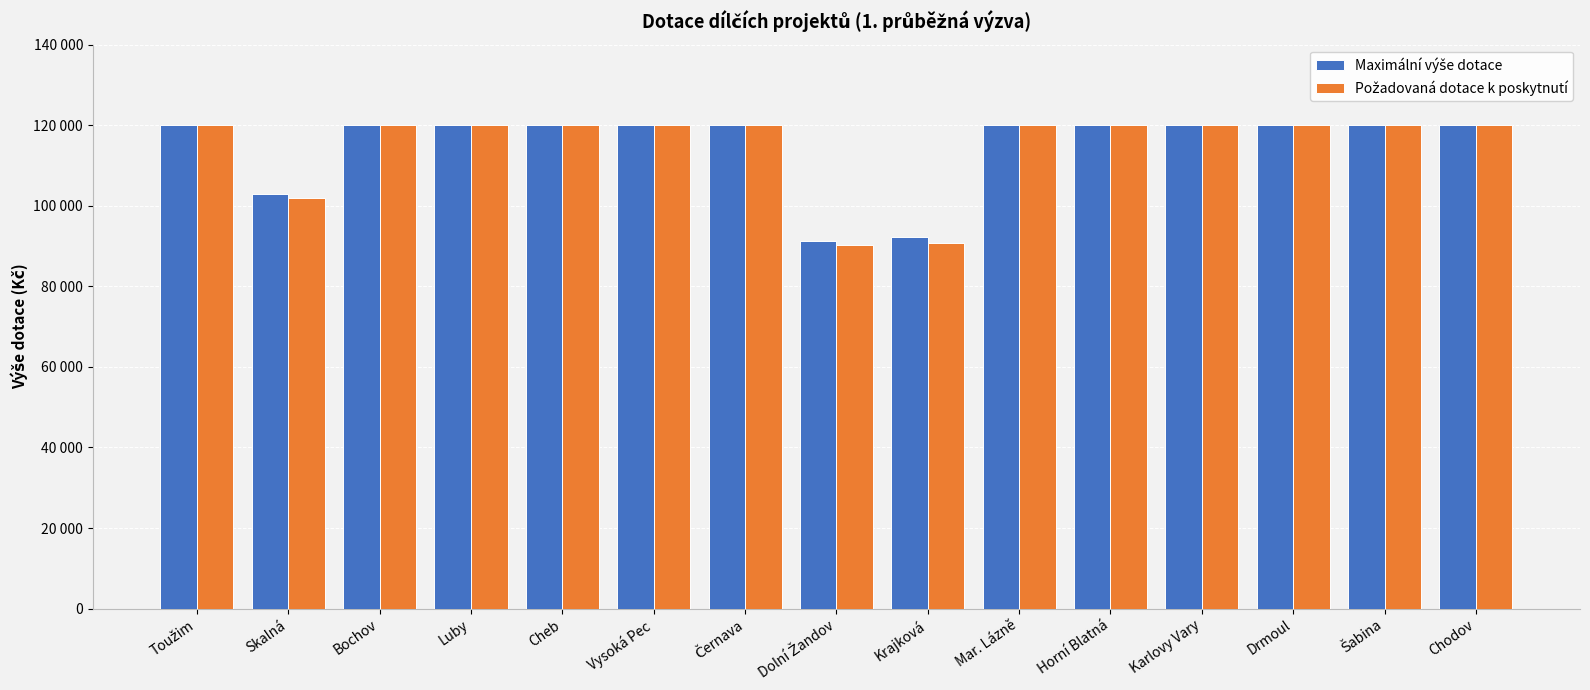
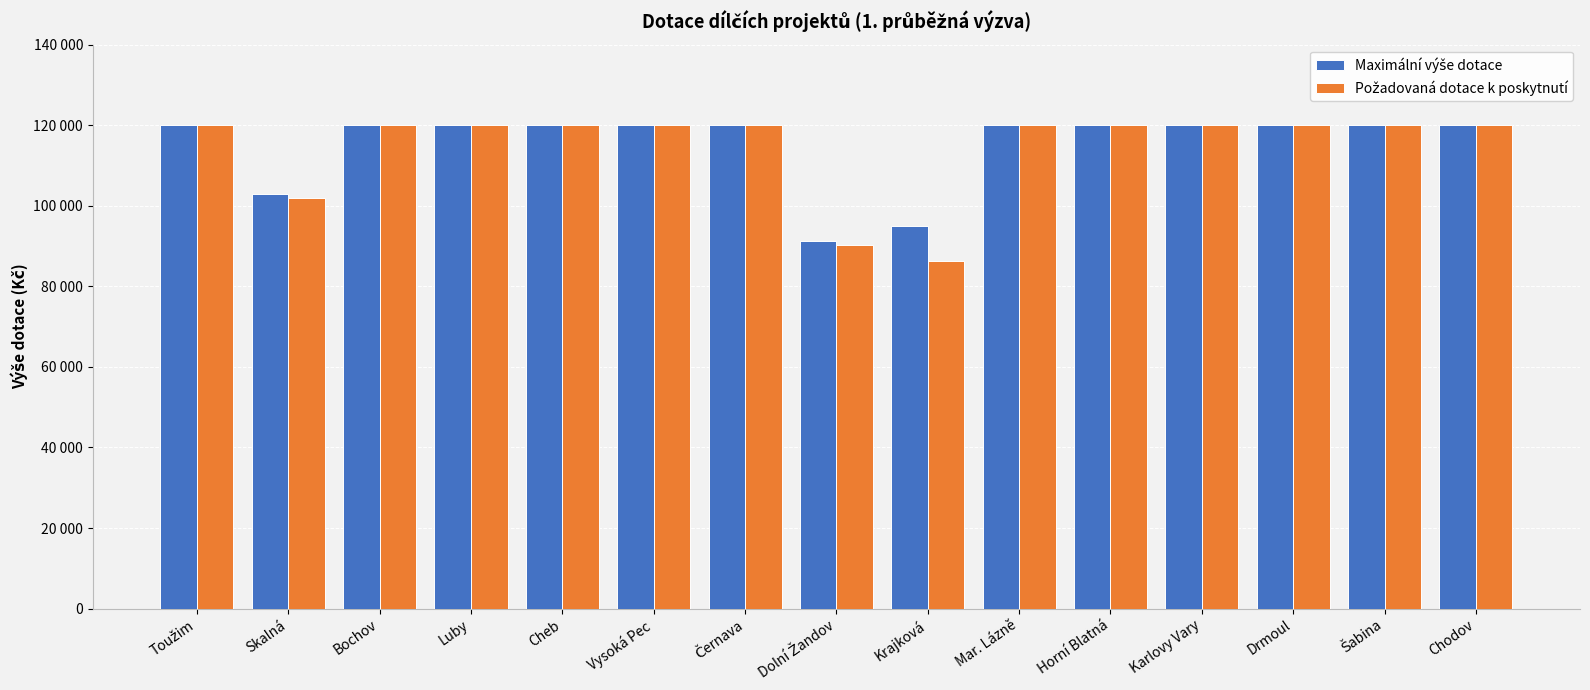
  {
    "Maximální výše dotace": {
      "Toužim": 120000,
      "Skalná": 103000,
      "Bochov": 120000,
      "Luby": 120000,
      "Cheb": 120000,
      "Vysoká Pec": 120000,
      "Černava": 120000,
      "Dolní Žandov": 91000,
-     "Krajková": 92000,
+     "Krajková": 95000,
      "Mar. Lázně": 120000,
      "Horní Blatná": 120000,
      "Karlovy Vary": 120000,
      "Drmoul": 120000,
      "Šabina": 120000,
      "Chodov": 120000
    },
    "Požadovaná dotace k poskytnutí": {
      "Toužim": 120000,
      "Skalná": 102000,
      "Bochov": 120000,
      "Luby": 120000,
      "Cheb": 120000,
      "Vysoká Pec": 120000,
      "Černava": 120000,
      "Dolní Žandov": 90000,
-     "Krajková": 91000,
+     "Krajková": 86000,
      "Mar. Lázně": 120000,
      "Horní Blatná": 120000,
      "Karlovy Vary": 120000,
      "Drmoul": 120000,
      "Šabina": 120000,
      "Chodov": 120000
    }
  }
